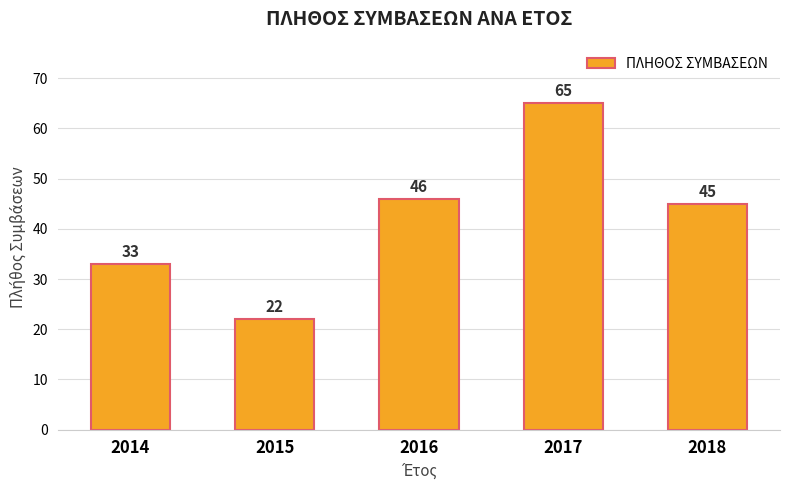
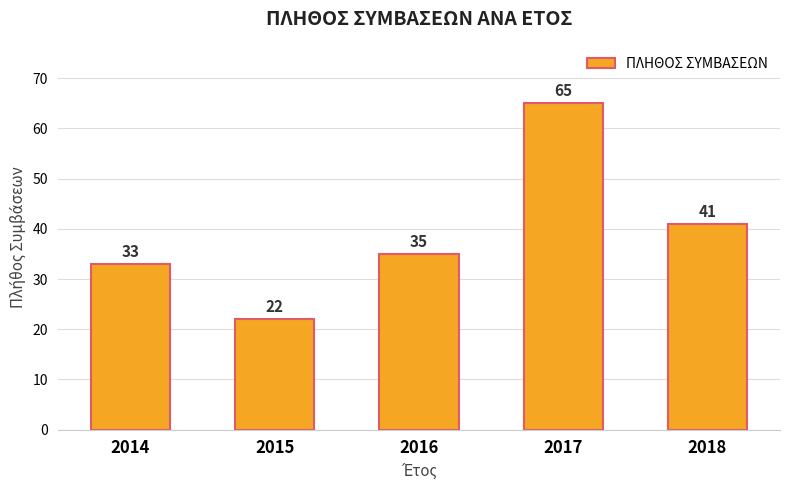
  {
    "2014": 33,
    "2015": 22,
-   "2016": 46,
+   "2016": 35,
    "2017": 65,
-   "2018": 45
+   "2018": 41
  }
